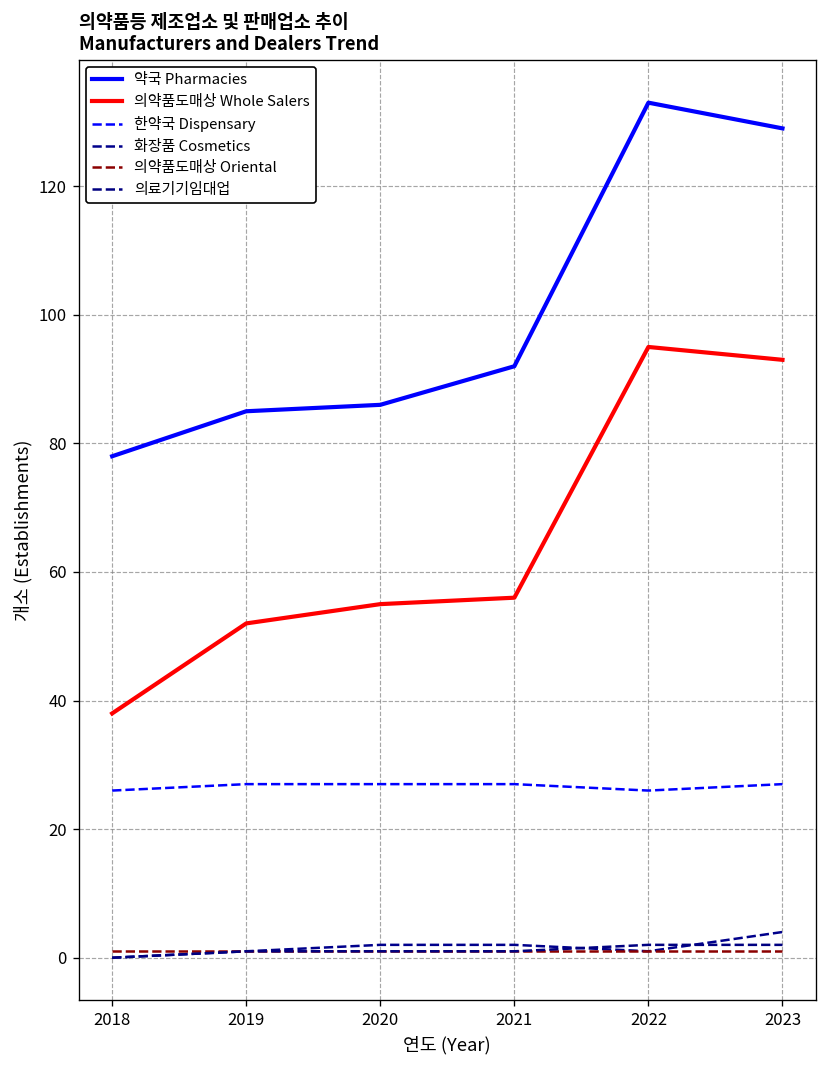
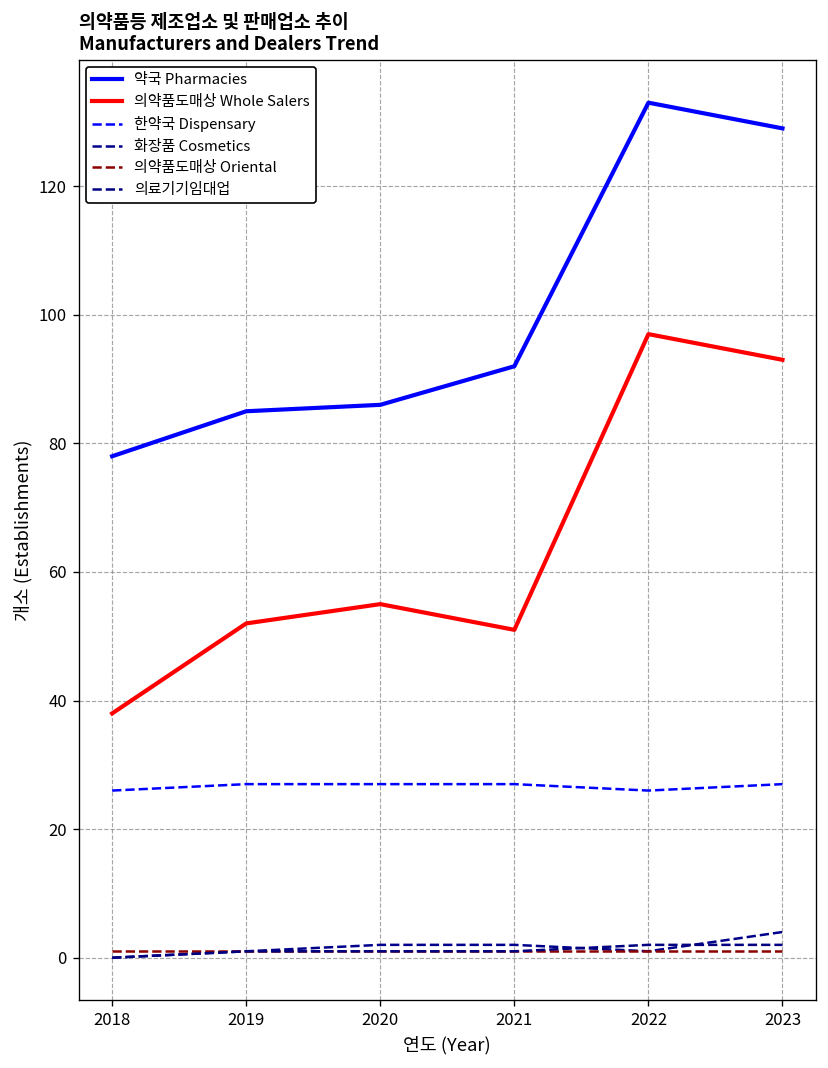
  {
    "의약품도매상 Whole Salers": {
      "2018": 38,
      "2019": 52,
      "2020": 55,
-     "2021": 56,
-     "2022": 95,
+     "2021": 51,
+     "2022": 97,
      "2023": 93
    },
    "의약품도매상 Oriental": {
      "2018": 1,
      "2023": 1
    }
  }
